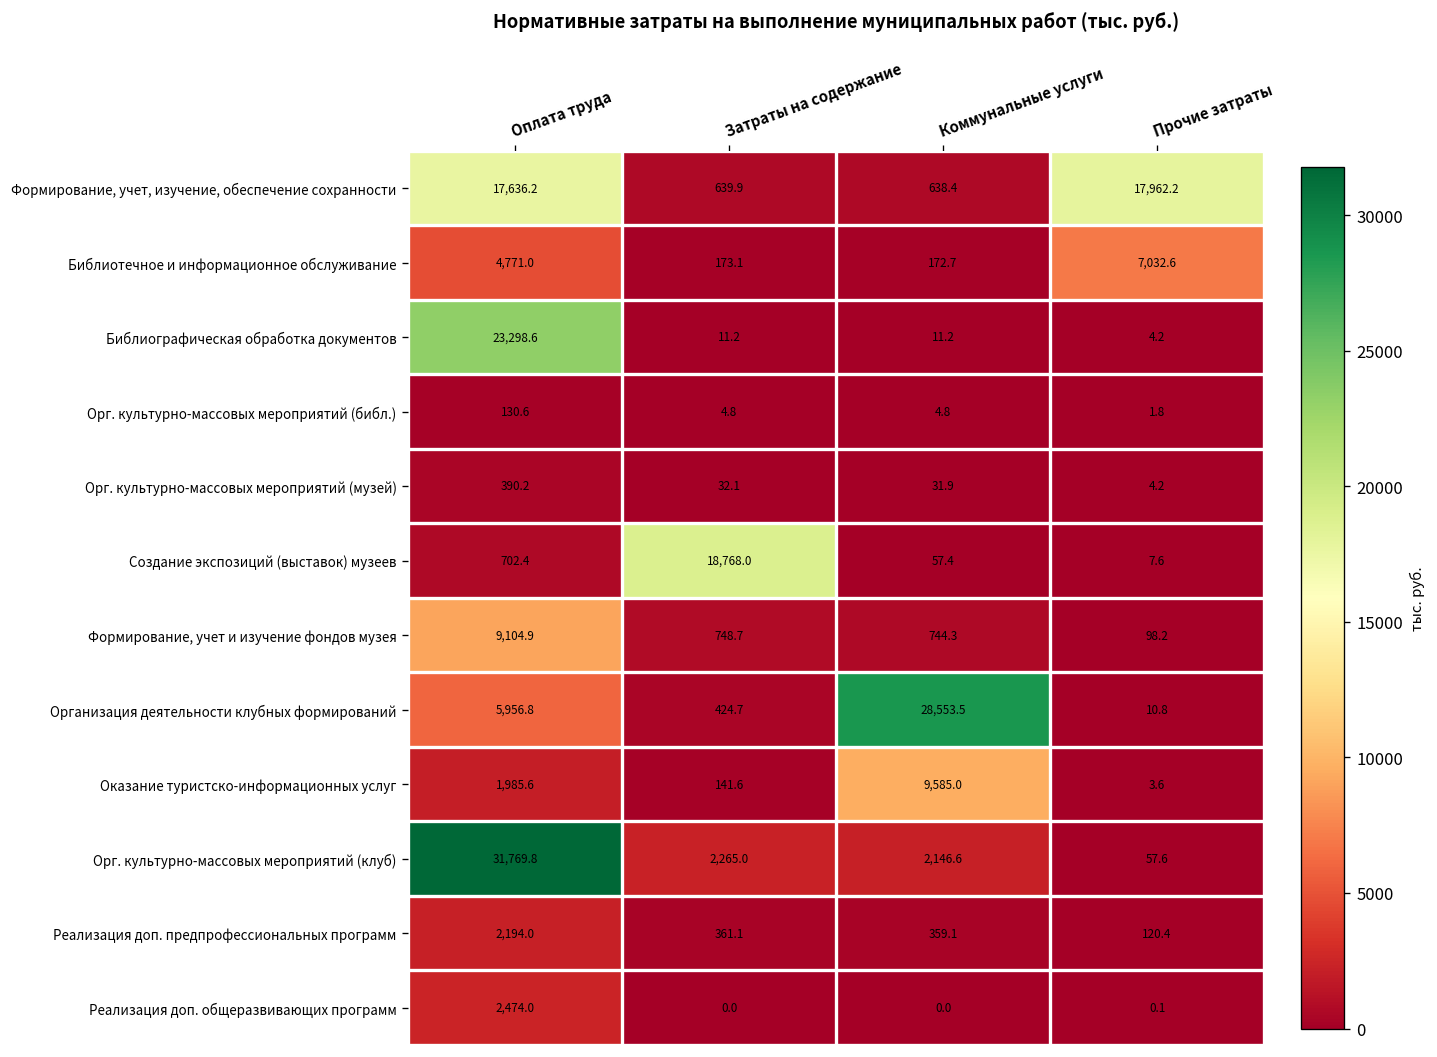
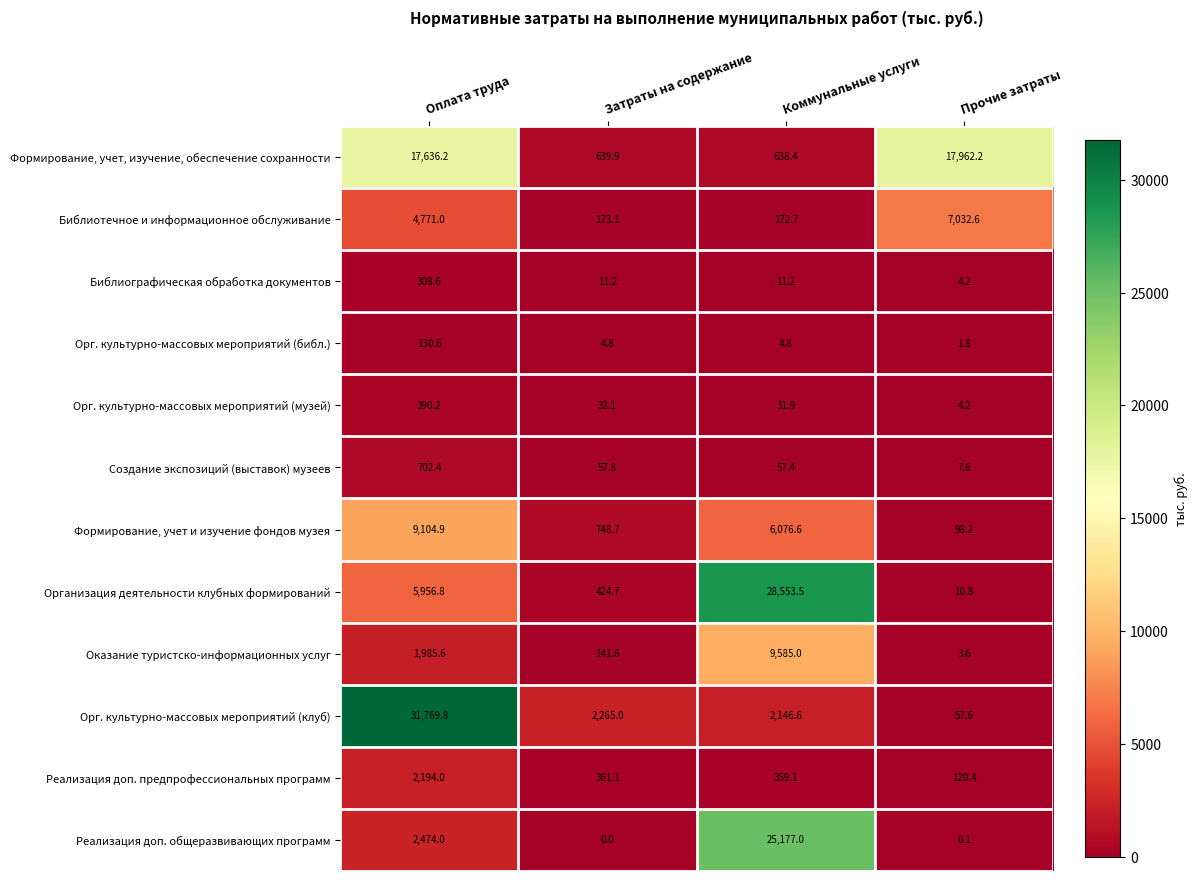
  {
    "Формирование, учет, изучение, обеспечение сохранности": {
      "Оплата труда": "17,636.2",
      "Затраты на содержание": "639.9",
      "Коммунальные услуги": "638.4",
      "Прочие затраты": "17,962.2"
    },
    "Библиотечное и информационное обслуживание": {
      "Оплата труда": "4,771.0",
      "Затраты на содержание": "173.1",
      "Коммунальные услуги": "172.7",
      "Прочие затраты": "7,032.6"
    },
    "Библиографическая обработка документов": {
-     "Оплата труда": "23,298.6",
+     "Оплата труда": "308.6",
      "Затраты на содержание": "11.2",
      "Коммунальные услуги": "11.2",
      "Прочие затраты": "4.2"
    },
    "Орг. культурно-массовых мероприятий (библ.)": {
      "Оплата труда": "130.6",
      "Затраты на содержание": "4.8",
      "Коммунальные услуги": "4.8",
      "Прочие затраты": "1.8"
    },
    "Орг. культурно-массовых мероприятий (музей)": {
      "Оплата труда": "390.2",
      "Затраты на содержание": "32.1",
      "Коммунальные услуги": "31.9",
      "Прочие затраты": "4.2"
    },
    "Создание экспозиций (выставок) музеев": {
      "Оплата труда": "702.4",
-     "Затраты на содержание": "18,768.0",
+     "Затраты на содержание": "57.8",
      "Коммунальные услуги": "57.4",
      "Прочие затраты": "7.6"
    },
    "Формирование, учет и изучение фондов музея": {
      "Оплата труда": "9,104.9",
      "Затраты на содержание": "748.7",
-     "Коммунальные услуги": "744.3",
+     "Коммунальные услуги": "6,076.6",
      "Прочие затраты": "98.2"
    },
    "Организация деятельности клубных формирований": {
      "Оплата труда": "5,956.8",
      "Затраты на содержание": "424.7",
      "Коммунальные услуги": "28,553.5",
      "Прочие затраты": "10.8"
    },
    "Оказание туристско-информационных услуг": {
      "Оплата труда": "1,985.6",
      "Затраты на содержание": "141.6",
      "Коммунальные услуги": "9,585.0",
      "Прочие затраты": "3.6"
    },
    "Орг. культурно-массовых мероприятий (клуб)": {
      "Оплата труда": "31,769.8",
      "Затраты на содержание": "2,265.0",
      "Коммунальные услуги": "2,146.6",
      "Прочие затраты": "57.6"
    },
    "Реализация доп. предпрофессиональных программ": {
      "Оплата труда": "2,194.0",
      "Затраты на содержание": "361.1",
      "Коммунальные услуги": "359.1",
      "Прочие затраты": "120.4"
    },
    "Реализация доп. общеразвивающих программ": {
      "Оплата труда": "2,474.0",
      "Затраты на содержание": "0.0",
-     "Коммунальные услуги": "0.0",
+     "Коммунальные услуги": "25,177.0",
      "Прочие затраты": "0.1"
    }
  }
